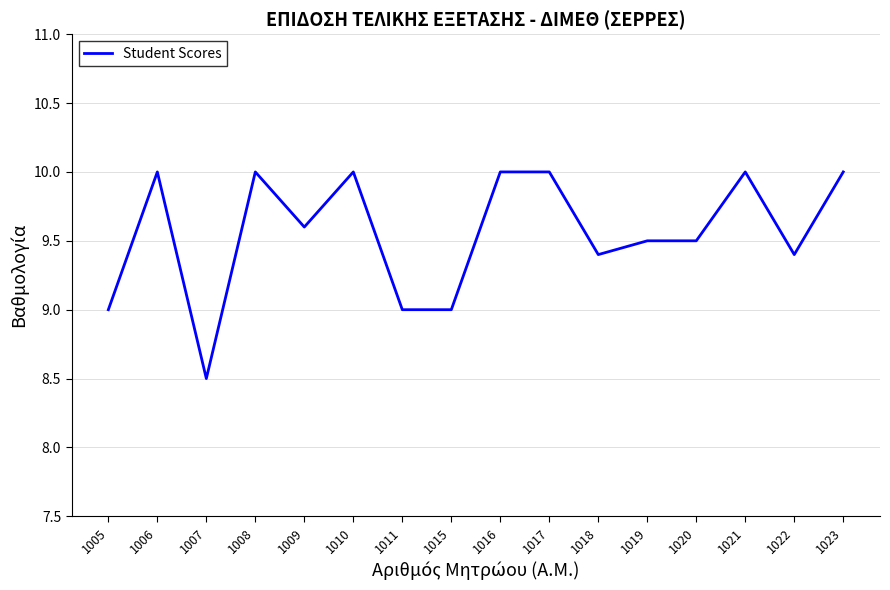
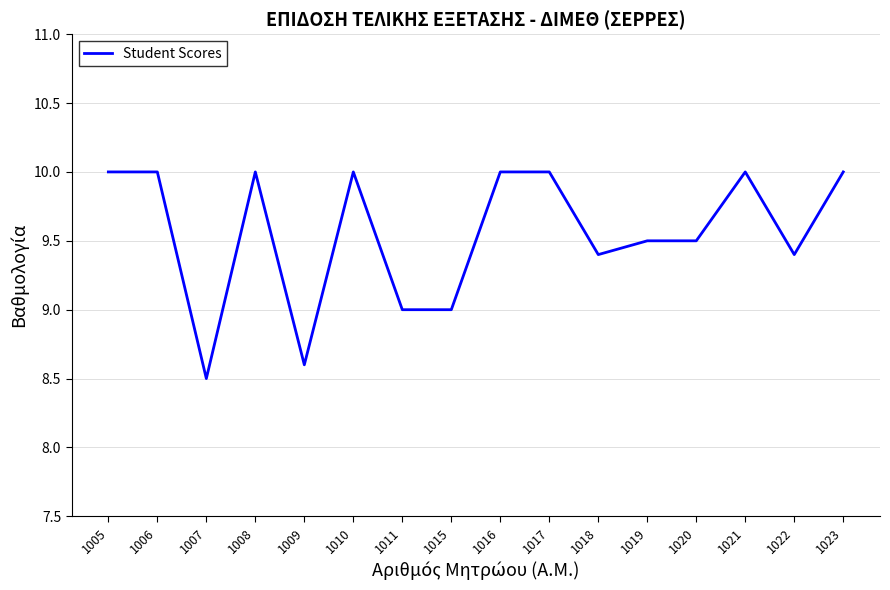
  {
-   "1005": 9,
+   "1005": 10,
    "1006": 10.0,
    "1007": 8.5,
    "1008": 10.0,
-   "1009": 9.6,
+   "1009": 8.6,
    "1010": 10.0,
    "1011": 9.0,
    "1015": 9.0,
    "1016": 10.0,
    "1017": 10.0,
    "1018": 9.4,
    "1019": 9.5,
    "1020": 9.5,
    "1021": 10.0,
    "1022": 9.4,
    "1023": 10.0
  }
